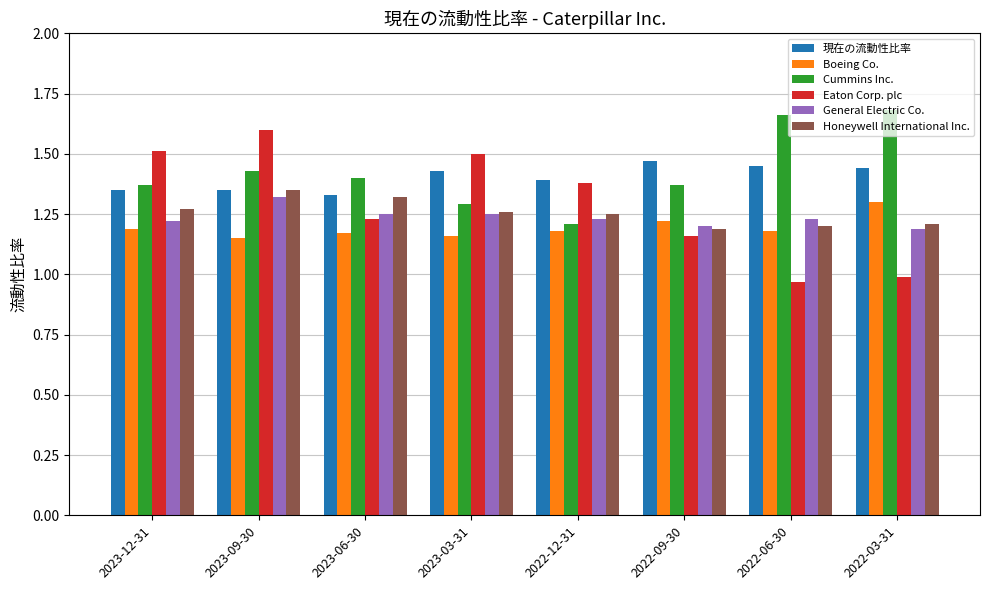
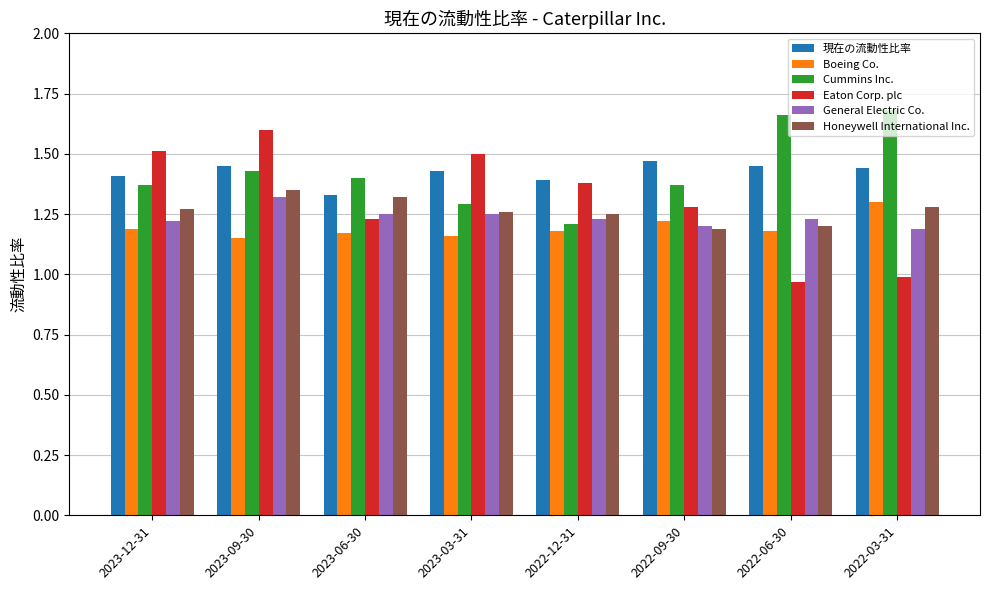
  {
    "現在の流動性比率": {
-     "2023-12-31": 1.35,
-     "2023-09-30": 1.35,
+     "2023-12-31": 1.41,
+     "2023-09-30": 1.45,
      "2023-06-30": 1.33,
      "2023-03-31": 1.43,
      "2022-12-31": 1.39,
      "2022-09-30": 1.47,
      "2022-06-30": 1.45,
      "2022-03-31": 1.44
    },
    "Boeing Co.": {
      "2023-12-31": 1.19,
      "2023-09-30": 1.15,
      "2023-06-30": 1.17,
      "2023-03-31": 1.16,
      "2022-12-31": 1.18,
      "2022-09-30": 1.22,
      "2022-06-30": 1.18,
      "2022-03-31": 1.30
    },
    "Cummins Inc.": {
      "2023-12-31": 1.37,
      "2023-09-30": 1.43,
      "2023-06-30": 1.40,
      "2023-03-31": 1.29,
      "2022-12-31": 1.21,
      "2022-09-30": 1.37,
      "2022-06-30": 1.66
    },
    "Eaton Corp. plc": {
      "2023-12-31": 1.51,
      "2023-09-30": 1.60,
      "2023-06-30": 1.23,
      "2023-03-31": 1.50,
      "2022-12-31": 1.38,
-     "2022-09-30": 1.16,
+     "2022-09-30": 1.28,
      "2022-06-30": 0.97,
      "2022-03-31": 0.99
    },
    "General Electric Co.": {
      "2023-12-31": 1.22,
      "2023-09-30": 1.32,
      "2023-06-30": 1.25,
      "2023-03-31": 1.25,
      "2022-12-31": 1.23,
      "2022-09-30": 1.20,
      "2022-06-30": 1.23,
      "2022-03-31": 1.19
    },
    "Honeywell International Inc.": {
      "2023-12-31": 1.27,
      "2023-09-30": 1.35,
      "2023-06-30": 1.32,
      "2023-03-31": 1.26,
      "2022-12-31": 1.25,
      "2022-09-30": 1.19,
      "2022-06-30": 1.20,
-     "2022-03-31": 1.21
+     "2022-03-31": 1.28
    }
  }
